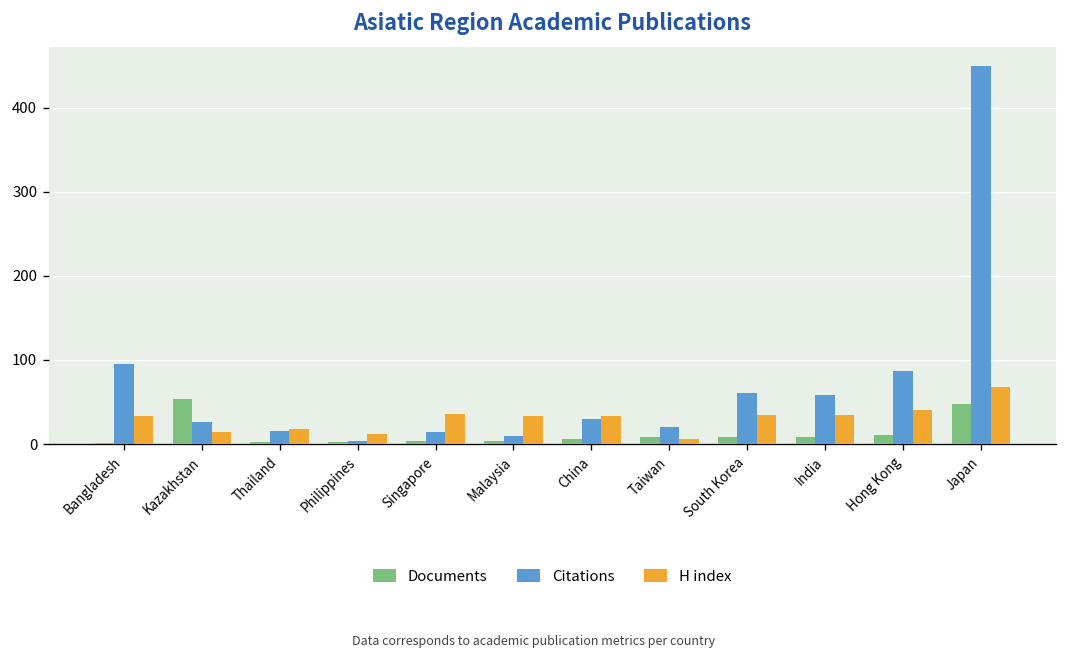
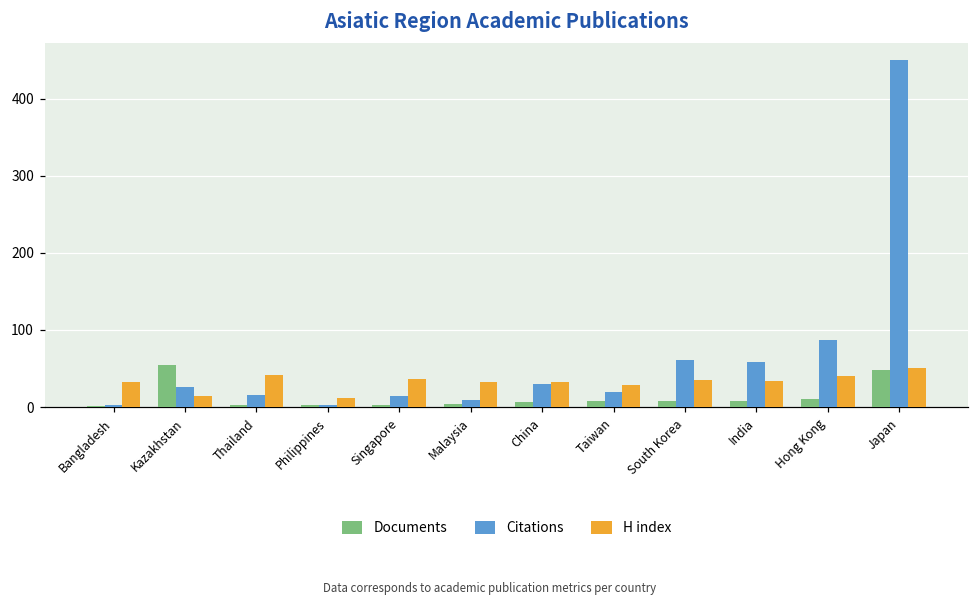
  {
    "Documents": {
      "Kazakhstan": 50,
      "Malaysia": 0,
      "China": 10,
      "Taiwan": 10,
      "South Korea": 10,
      "India": 10,
      "Hong Kong": 10,
      "Japan": 50
    },
    "Citations": {
-     "Bangladesh": 100,
+     "Bangladesh": 0,
      "Kazakhstan": 30,
      "Thailand": 20,
      "Singapore": 10,
      "Malaysia": 10,
      "China": 30,
      "Taiwan": 20,
      "South Korea": 60,
      "India": 60,
      "Hong Kong": 90,
      "Japan": 450
    },
    "H index": {
      "Bangladesh": 30,
      "Kazakhstan": 10,
-     "Thailand": 20,
+     "Thailand": 40,
      "Philippines": 10,
      "Singapore": 40,
      "Malaysia": 30,
      "China": 30,
-     "Taiwan": 10,
+     "Taiwan": 30,
      "South Korea": 40,
      "India": 30,
      "Hong Kong": 40,
-     "Japan": 70
+     "Japan": 50
    }
  }
